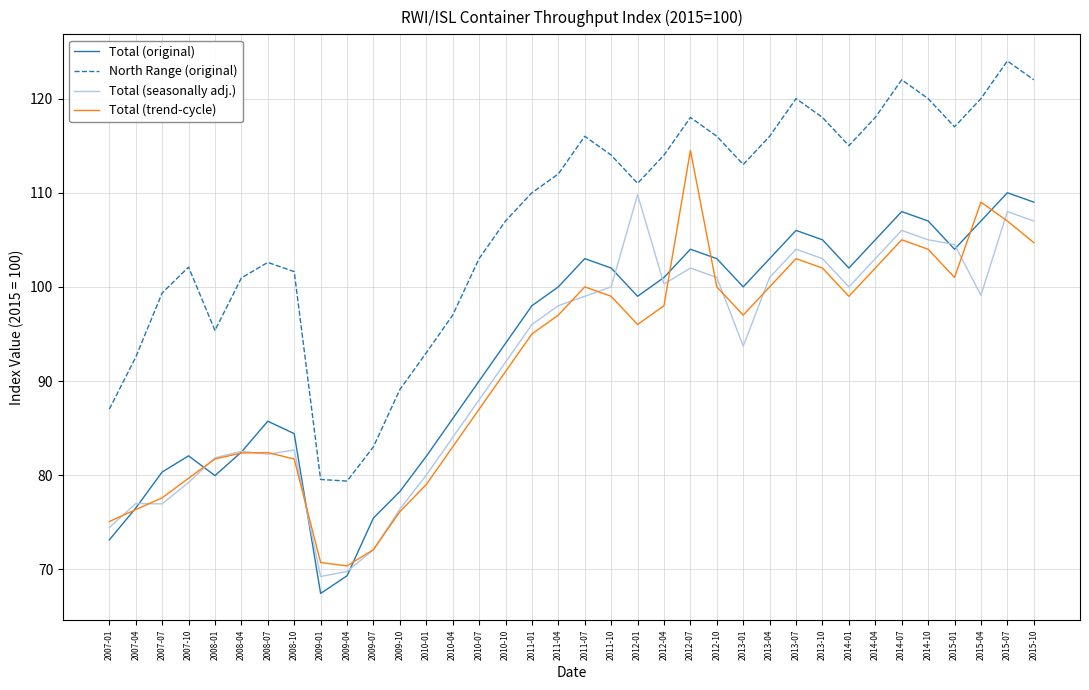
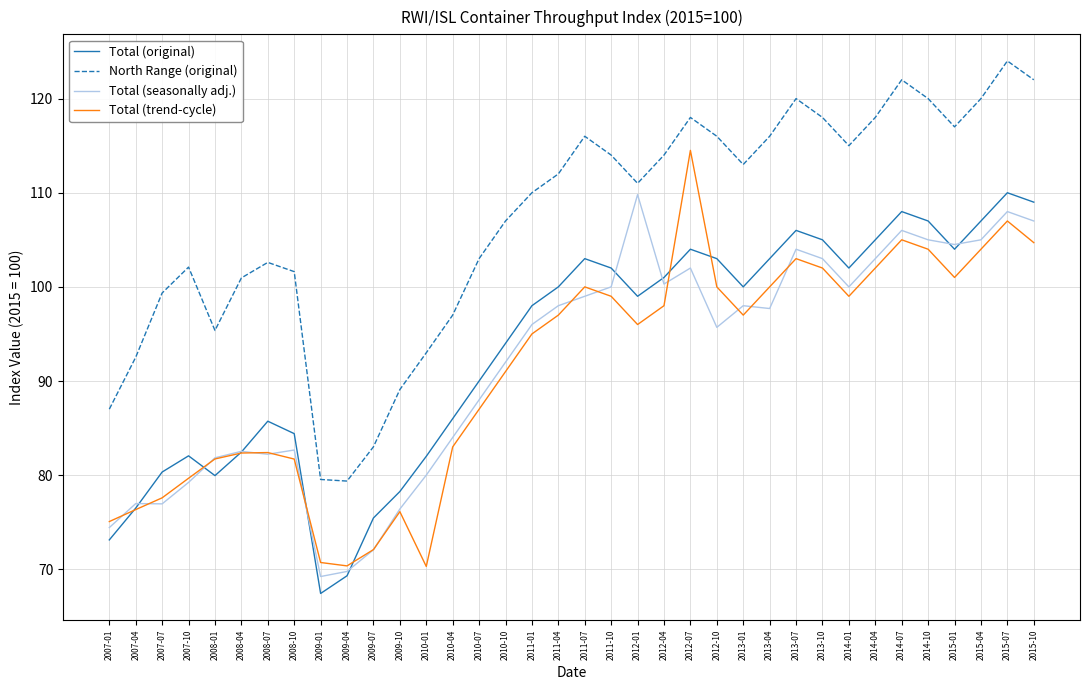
  {
    "Total (seasonally adj.)": {
      "2007-01": 74,
      "2007-04": 77,
      "2007-07": 77,
      "2007-10": 79,
      "2008-10": 83,
      "2009-01": 69,
      "2009-04": 70,
      "2009-10": 76,
      "2010-01": 80,
      "2010-04": 84,
      "2010-07": 88,
      "2010-10": 92,
      "2011-01": 96,
      "2011-04": 98,
      "2011-07": 99,
      "2011-10": 100,
      "2012-01": 110,
      "2012-04": 100,
      "2012-07": 102,
-     "2012-10": 101,
-     "2013-01": 94,
-     "2013-04": 101,
+     "2012-10": 96,
+     "2013-01": 98,
+     "2013-04": 98,
      "2013-07": 104,
      "2013-10": 103,
      "2014-01": 100,
      "2014-04": 103,
      "2014-07": 106,
      "2014-10": 105,
      "2015-01": 105,
-     "2015-04": 99,
+     "2015-04": 105,
      "2015-07": 108,
      "2015-10": 107
    },
    "Total (trend-cycle)": {
      "2007-01": 75,
      "2007-07": 78,
      "2007-10": 80,
      "2008-10": 82,
      "2009-01": 71,
      "2009-04": 70,
      "2009-10": 76,
-     "2010-01": 79,
+     "2010-01": 70,
      "2010-04": 83,
      "2010-07": 87,
      "2010-10": 91,
      "2011-01": 95,
      "2011-04": 97,
      "2011-07": 100,
      "2011-10": 99,
      "2012-01": 96,
      "2012-04": 98,
      "2012-07": 115,
      "2012-10": 100,
      "2013-01": 97,
      "2013-04": 100,
      "2013-07": 103,
      "2013-10": 102,
      "2014-01": 99,
      "2014-04": 102,
      "2014-07": 105,
      "2014-10": 104,
      "2015-01": 101,
-     "2015-04": 109,
+     "2015-04": 104,
      "2015-07": 107,
      "2015-10": 105
    }
  }
